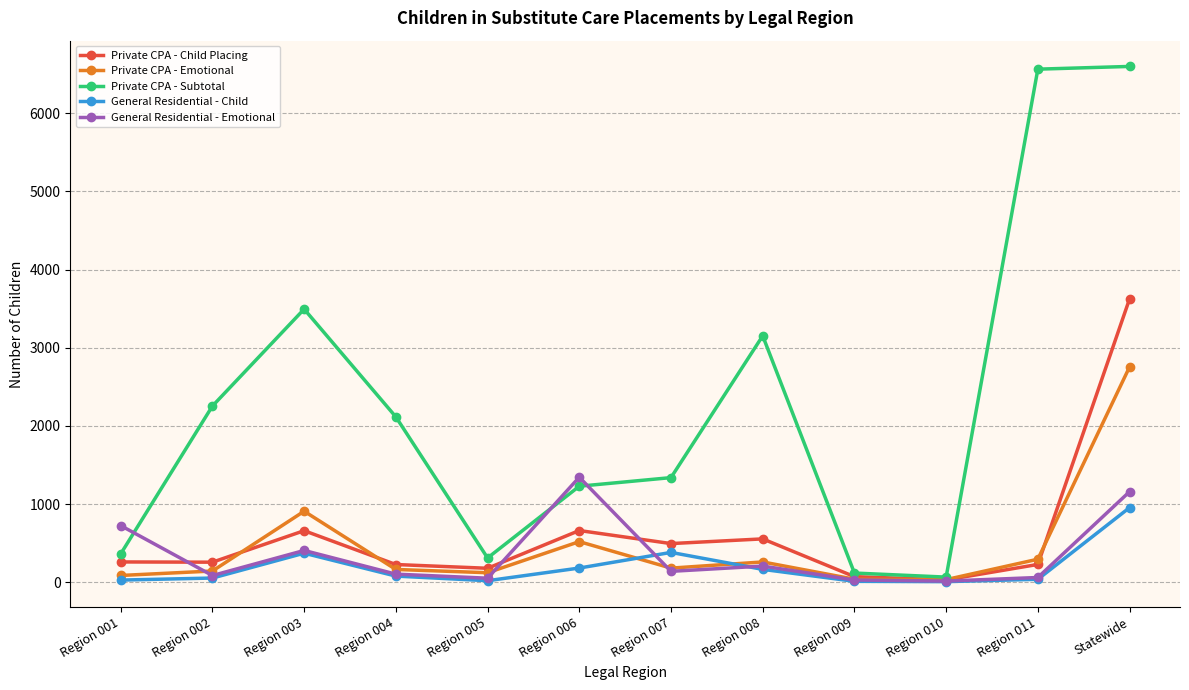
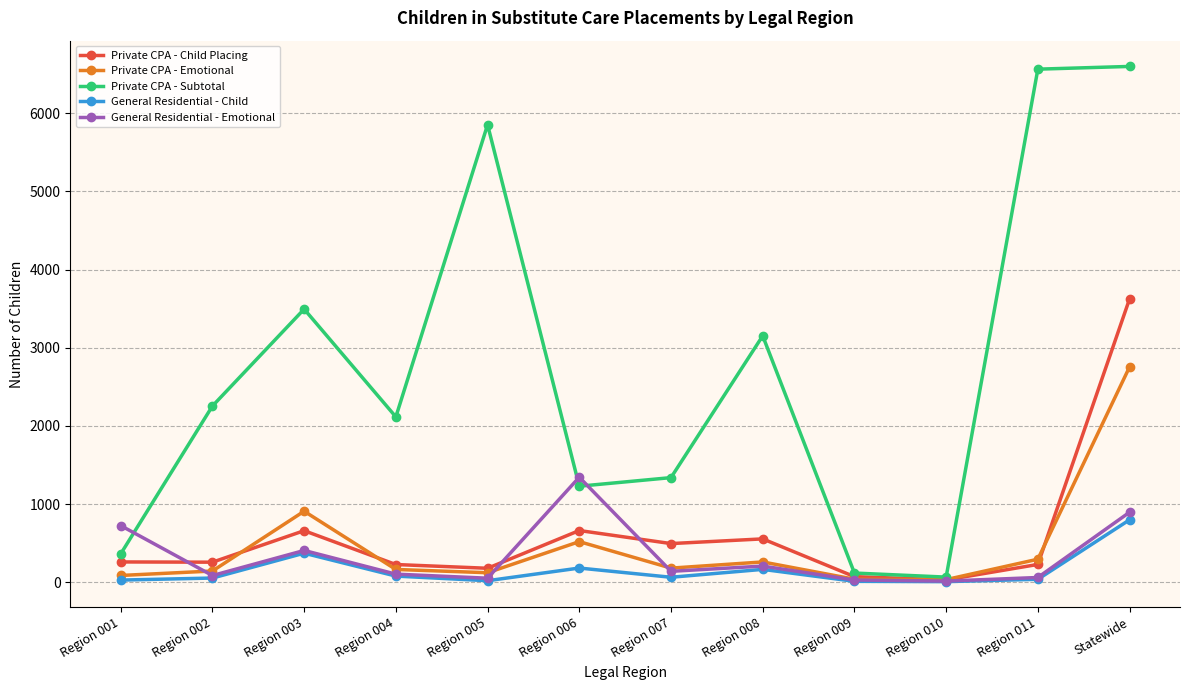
  {
    "Private CPA - Subtotal": {
      "Region 001": 400,
      "Region 002": 2300,
      "Region 003": 3500,
      "Region 004": 2100,
-     "Region 005": 300,
+     "Region 005": 5900,
      "Region 006": 1200,
      "Region 007": 1300,
      "Region 008": 3200,
      "Region 009": 100,
      "Region 011": 6600,
      "Statewide": 6600
    },
    "General Residential - Child": {
      "Region 001": 0,
      "Region 003": 400,
      "Region 006": 200,
-     "Region 007": 400,
+     "Region 007": 100,
      "Region 008": 200,
-     "Statewide": 1000
+     "Statewide": 800
    },
    "General Residential - Emotional": {
      "Region 001": 700,
      "Region 003": 400,
      "Region 006": 1300,
      "Region 007": 100,
      "Region 008": 200,
-     "Statewide": 1200
+     "Statewide": 900
    }
  }
